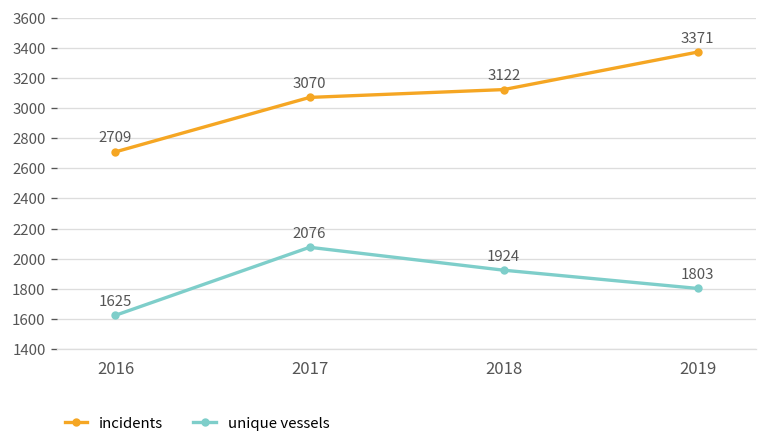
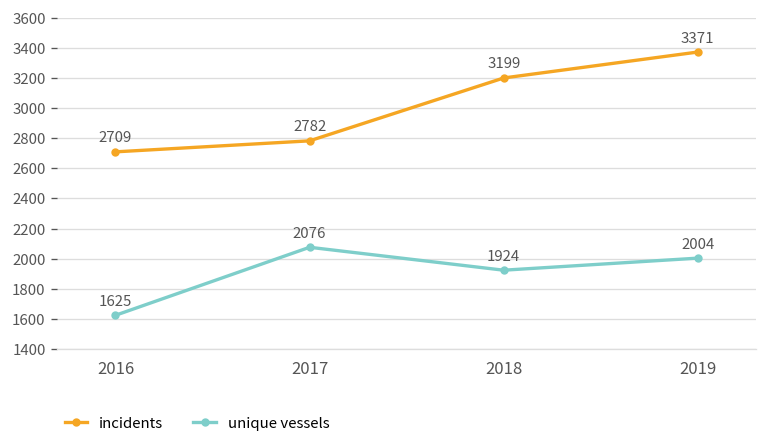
  {
    "incidents": {
      "2016": 2709,
-     "2017": 3070,
-     "2018": 3122,
+     "2017": 2782,
+     "2018": 3199,
      "2019": 3371
    },
    "unique vessels": {
      "2016": 1625,
      "2017": 2076,
      "2018": 1924,
-     "2019": 1803
+     "2019": 2004
    }
  }
